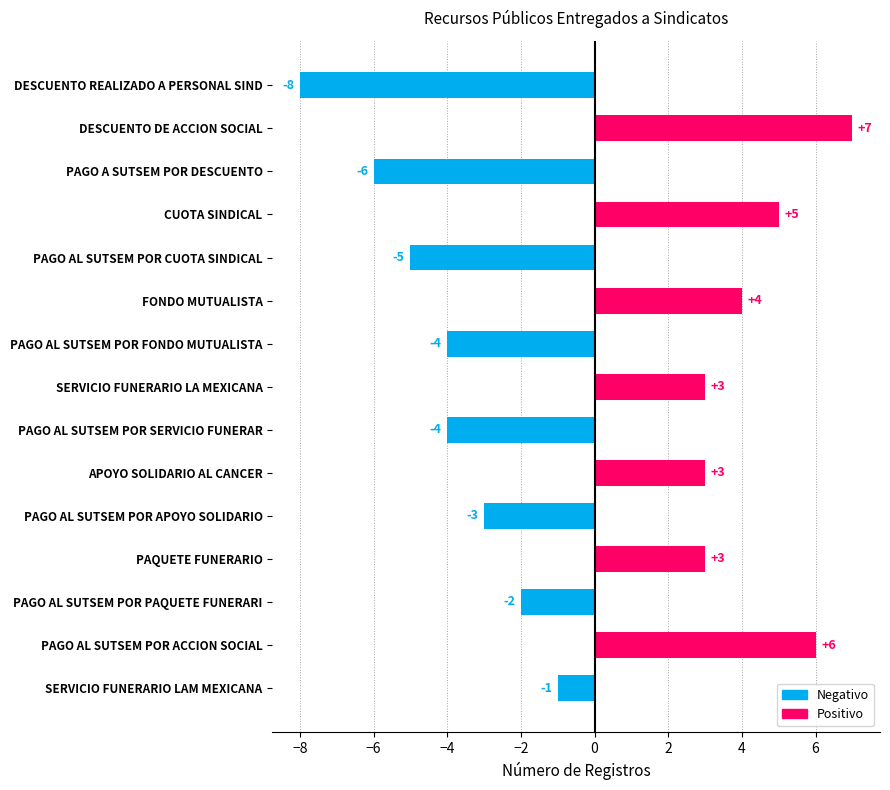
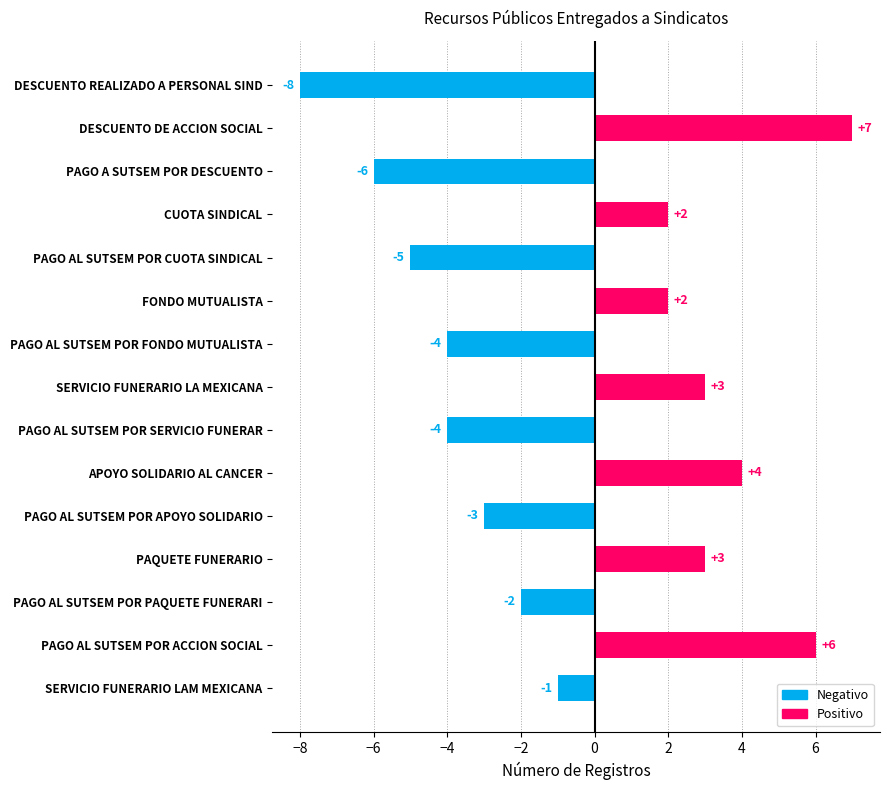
  {
    "DESCUENTO REALIZADO A PERSONAL SIND": "-8",
    "DESCUENTO DE ACCION SOCIAL": "+7",
    "PAGO A SUTSEM POR DESCUENTO": "-6",
-   "CUOTA SINDICAL": "+5",
+   "CUOTA SINDICAL": "+2",
    "PAGO AL SUTSEM POR CUOTA SINDICAL": "-5",
-   "FONDO MUTUALISTA": "+4",
+   "FONDO MUTUALISTA": "+2",
    "PAGO AL SUTSEM POR FONDO MUTUALISTA": "-4",
    "SERVICIO FUNERARIO LA MEXICANA": "+3",
    "PAGO AL SUTSEM POR SERVICIO FUNERAR": "-4",
-   "APOYO SOLIDARIO AL CANCER": "+3",
+   "APOYO SOLIDARIO AL CANCER": "+4",
    "PAGO AL SUTSEM POR APOYO SOLIDARIO": "-3",
    "PAQUETE FUNERARIO": "+3",
    "PAGO AL SUTSEM POR PAQUETE FUNERARI": "-2",
    "PAGO AL SUTSEM POR ACCION SOCIAL": "+6",
    "SERVICIO FUNERARIO LAM MEXICANA": "-1"
  }
